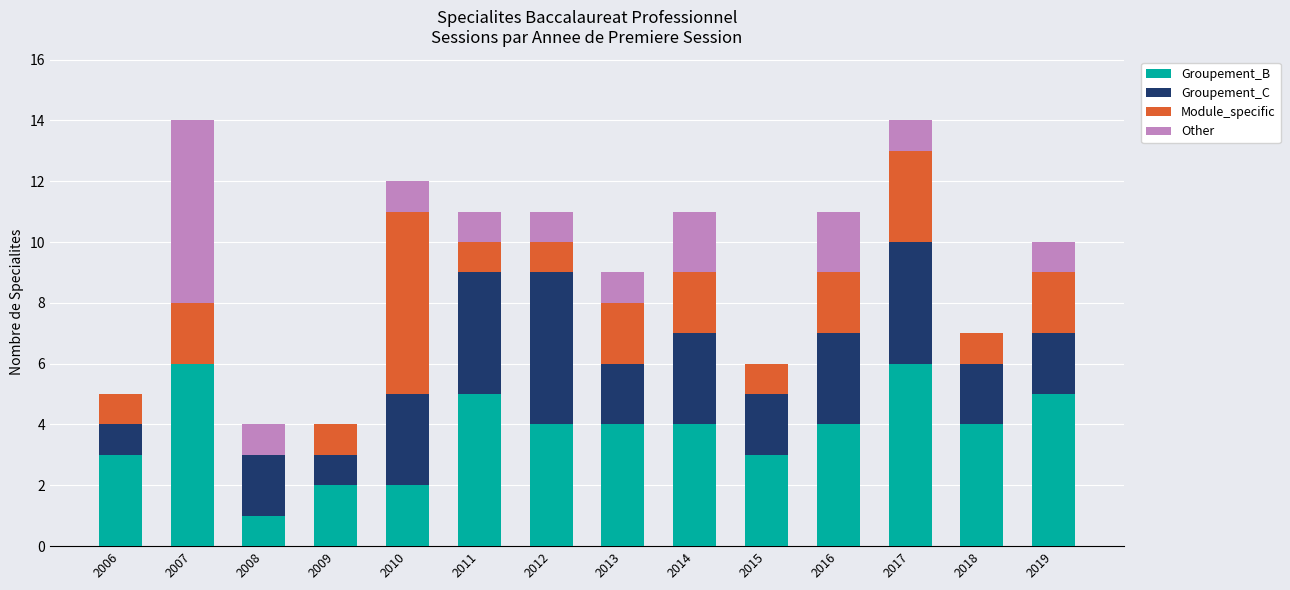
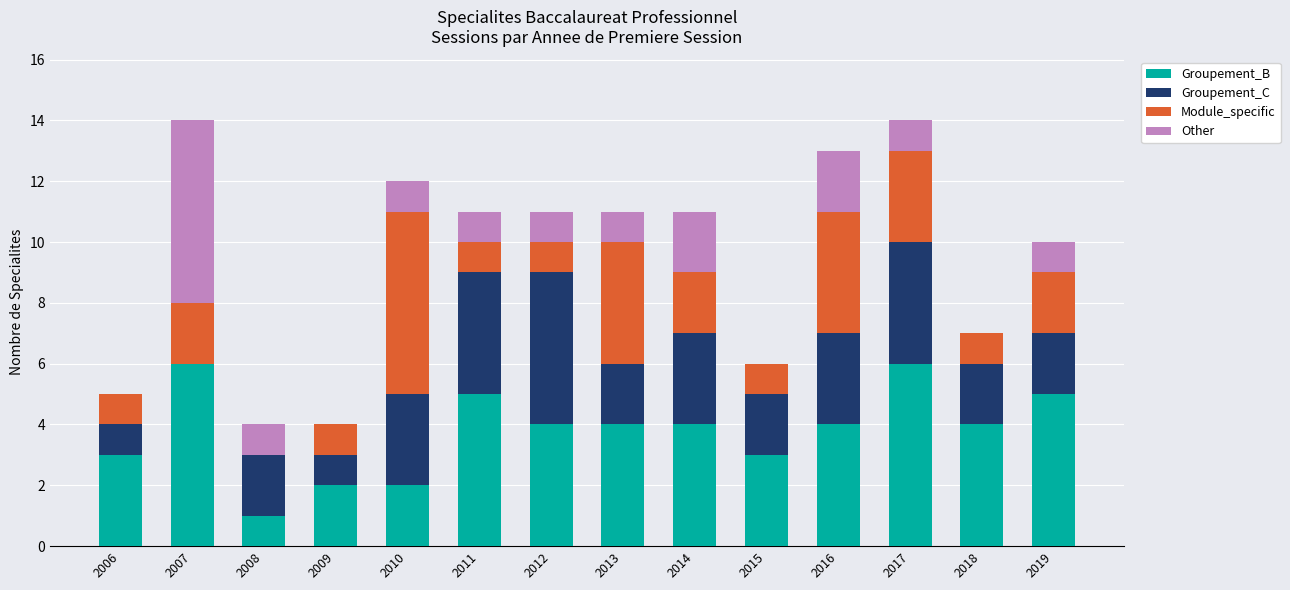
  {
    "Groupement_B": {
      "2006": 3,
      "2007": 6,
      "2008": 1,
      "2009": 2,
      "2010": 2,
      "2011": 5,
      "2012": 4,
      "2013": 4,
      "2014": 4,
      "2015": 3,
      "2016": 4,
      "2017": 6,
      "2018": 4,
      "2019": 5
    },
    "Groupement_C": {
      "2006": 1,
      "2007": 0,
      "2008": 2,
      "2009": 1,
      "2010": 3,
      "2011": 4,
      "2012": 5,
      "2013": 2,
      "2014": 3,
      "2015": 2,
      "2016": 3,
      "2017": 4,
      "2018": 2,
      "2019": 2
    },
    "Module_specific": {
      "2006": 1,
      "2007": 2,
      "2008": 0,
      "2009": 1,
      "2010": 6,
      "2011": 1,
      "2012": 1,
-     "2013": 2,
+     "2013": 4,
      "2014": 2,
      "2015": 1,
-     "2016": 2,
+     "2016": 4,
      "2017": 3,
      "2018": 1,
      "2019": 2
    },
    "Other": {
      "2006": 0,
      "2007": 6,
      "2008": 1,
      "2009": 0,
      "2010": 1,
      "2011": 1,
      "2012": 1,
      "2013": 1,
      "2014": 2,
      "2015": 0,
      "2016": 2,
      "2017": 1,
      "2018": 0,
      "2019": 1
    }
  }
